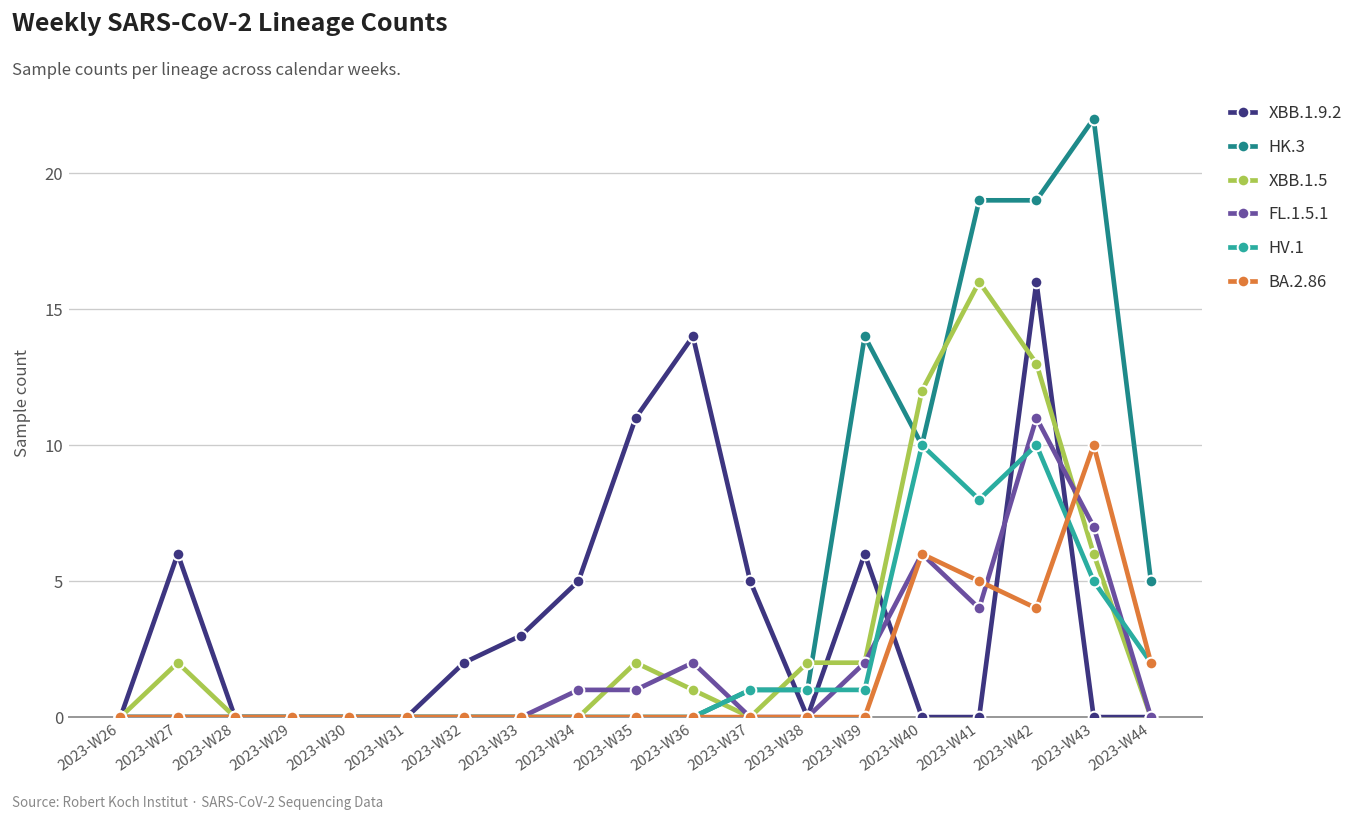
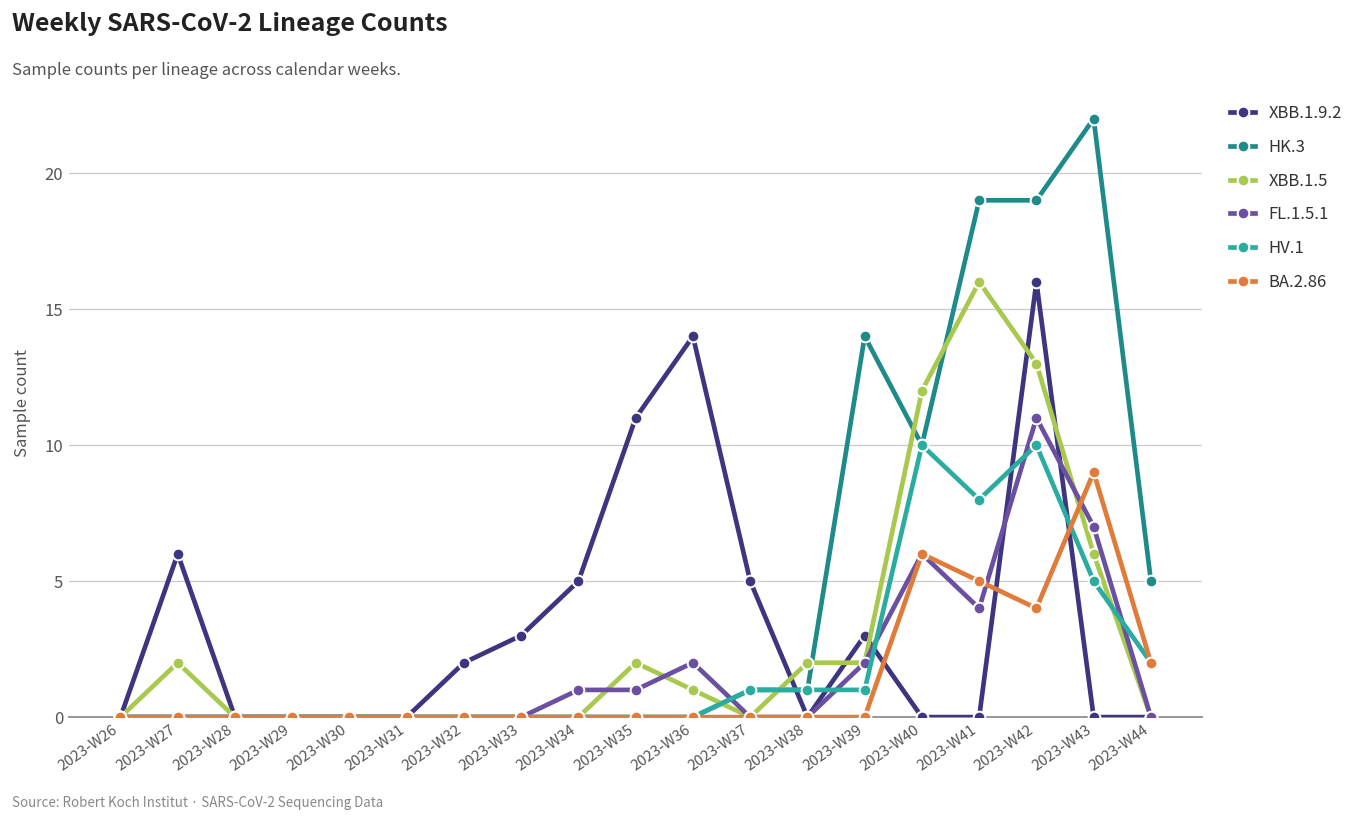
  {
    "XBB.1.9.2": {
      "2023-W27": 6,
      "2023-W32": 2,
      "2023-W33": 3,
      "2023-W34": 5,
      "2023-W35": 11,
      "2023-W36": 14,
      "2023-W37": 5,
-     "2023-W39": 6,
+     "2023-W39": 3,
      "2023-W40": 0,
      "2023-W41": 0,
      "2023-W42": 16,
      "2023-W43": 0
    },
    "XBB.1.5": {
      "2023-W27": 2,
      "2023-W35": 2,
      "2023-W36": 1,
      "2023-W38": 2,
      "2023-W40": 12,
      "2023-W41": 16,
      "2023-W42": 13,
      "2023-W43": 6
    },
    "FL.1.5.1": {
      "2023-W34": 1,
      "2023-W35": 1,
      "2023-W36": 2,
      "2023-W41": 4,
      "2023-W42": 11,
      "2023-W43": 7
    },
    "BA.2.86": {
      "2023-W39": 0,
      "2023-W41": 5,
      "2023-W42": 4,
-     "2023-W43": 10
+     "2023-W43": 9
    }
  }
